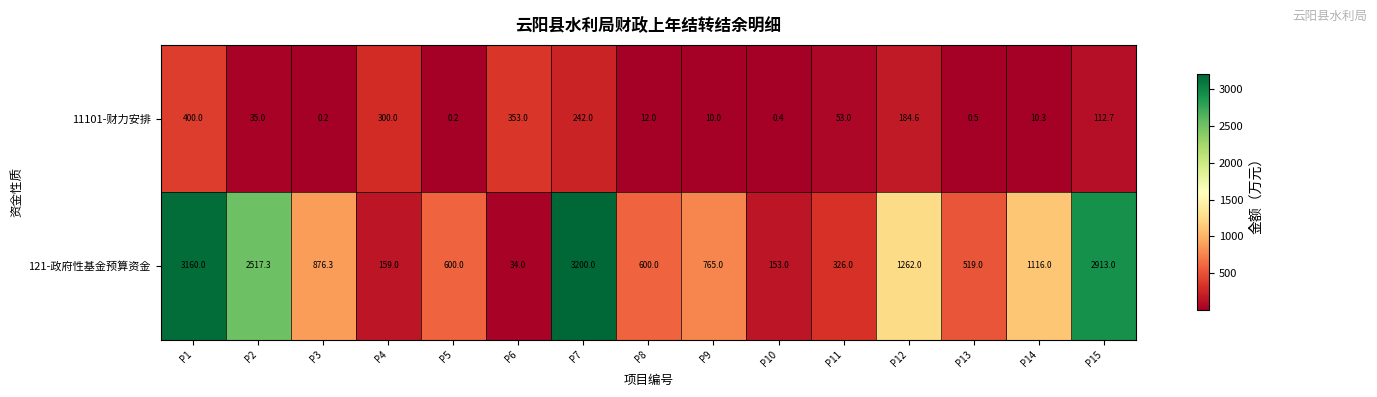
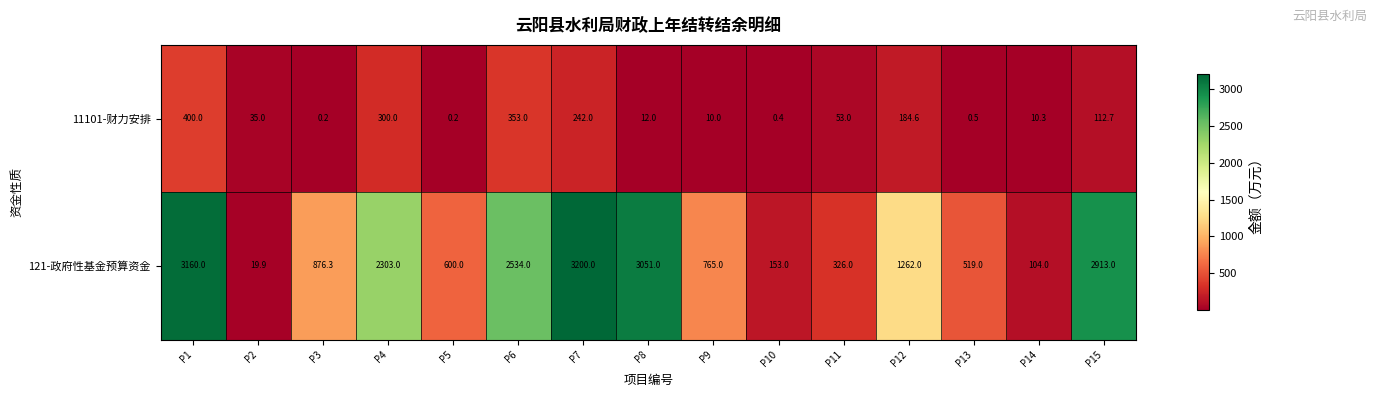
  {
    "11101-财力安排": {
      "P1": 400.0,
      "P2": 35.0,
      "P3": 0.2,
      "P4": 300.0,
      "P5": 0.2,
      "P6": 353.0,
      "P7": 242.0,
      "P8": 12.0,
      "P9": 10.0,
      "P10": 0.4,
      "P11": 53.0,
      "P12": 184.6,
      "P13": 0.5,
      "P14": 10.3,
      "P15": 112.7
    },
    "121-政府性基金预算资金": {
      "P1": 3160.0,
-     "P2": 2517.3,
+     "P2": 19.9,
      "P3": 876.3,
-     "P4": 159.0,
+     "P4": 2303.0,
      "P5": 600.0,
-     "P6": 34.0,
+     "P6": 2534.0,
      "P7": 3200.0,
-     "P8": 600.0,
+     "P8": 3051.0,
      "P9": 765.0,
      "P10": 153.0,
      "P11": 326.0,
      "P12": 1262.0,
      "P13": 519.0,
-     "P14": 1116.0,
+     "P14": 104.0,
      "P15": 2913.0
    }
  }
